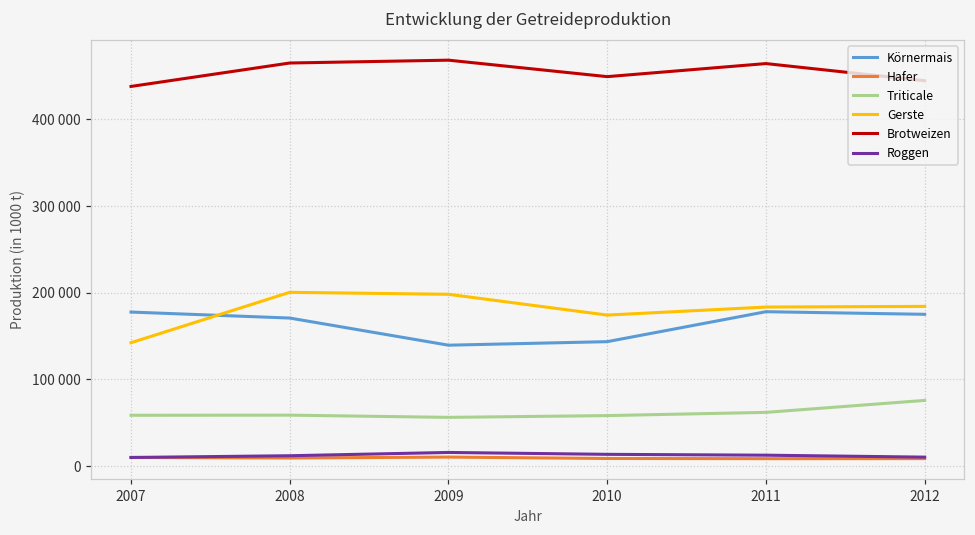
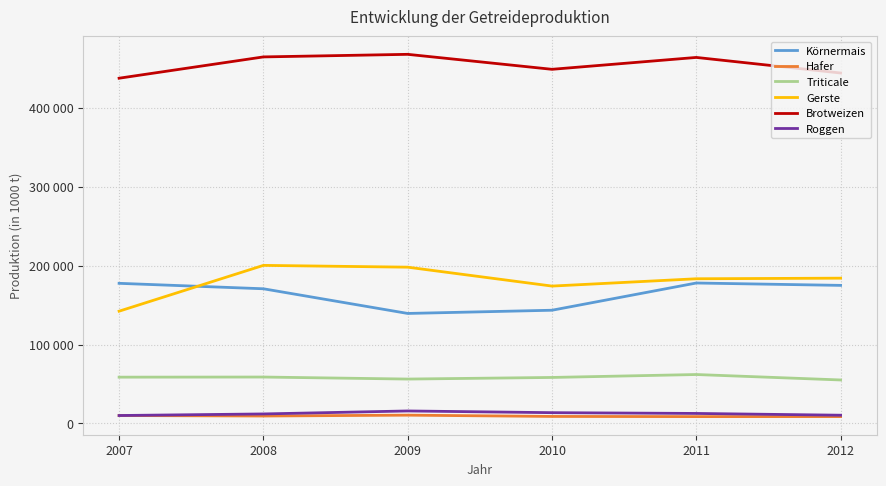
  {
    "Körnermais": {
      "2007": 180000,
      "2008": 170000,
      "2009": 140000,
      "2010": 140000,
      "2011": 180000,
      "2012": 180000
    },
    "Hafer": {
      "2009": 10000,
      "2010": 10000,
      "2011": 10000
    },
    "Triticale": {
      "2007": 60000,
      "2008": 60000,
      "2009": 60000,
      "2010": 60000,
      "2011": 60000,
-     "2012": 80000
+     "2012": 60000
    },
    "Gerste": {
      "2007": 140000,
      "2008": 200000,
      "2009": 200000,
      "2010": 170000,
      "2011": 180000,
      "2012": 180000
    },
    "Brotweizen": {
      "2007": 440000,
      "2008": 460000,
      "2009": 470000,
      "2010": 450000,
      "2011": 460000
    },
    "Roggen": {
      "2009": 20000,
      "2010": 10000,
      "2011": 10000
    }
  }
